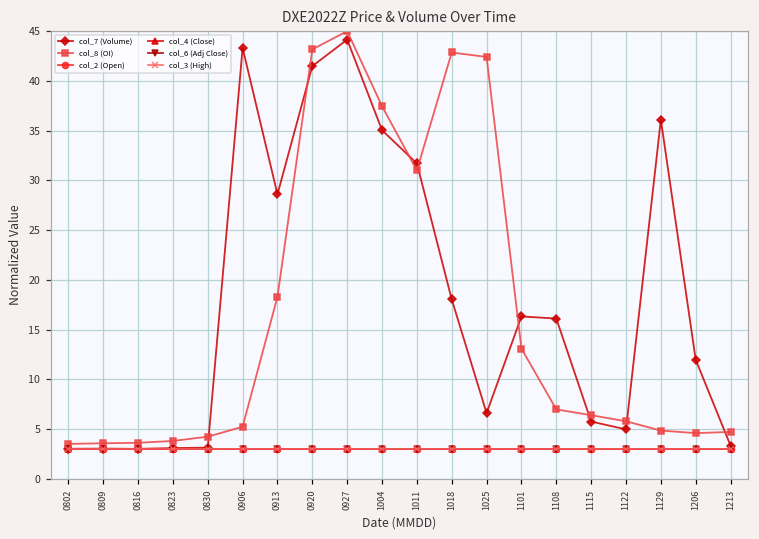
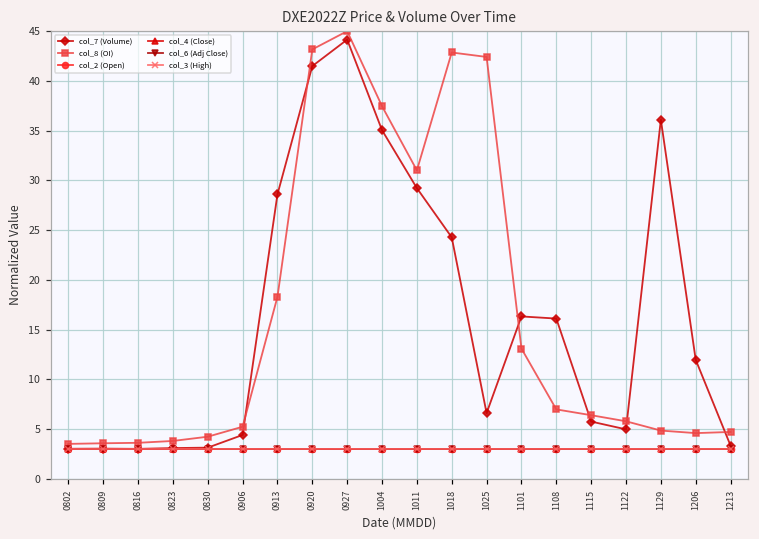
  {
    "col_7 (Volume)": {
-     "0906": 43,
+     "0906": 4,
      "0913": 29,
      "0920": 41,
      "0927": 44,
      "1004": 35,
-     "1011": 32,
-     "1018": 18,
+     "1011": 29,
+     "1018": 24,
      "1025": 7,
      "1101": 16,
      "1108": 16,
      "1115": 6,
      "1122": 5,
      "1129": 36,
      "1206": 12,
      "1213": 3
    }
  }
